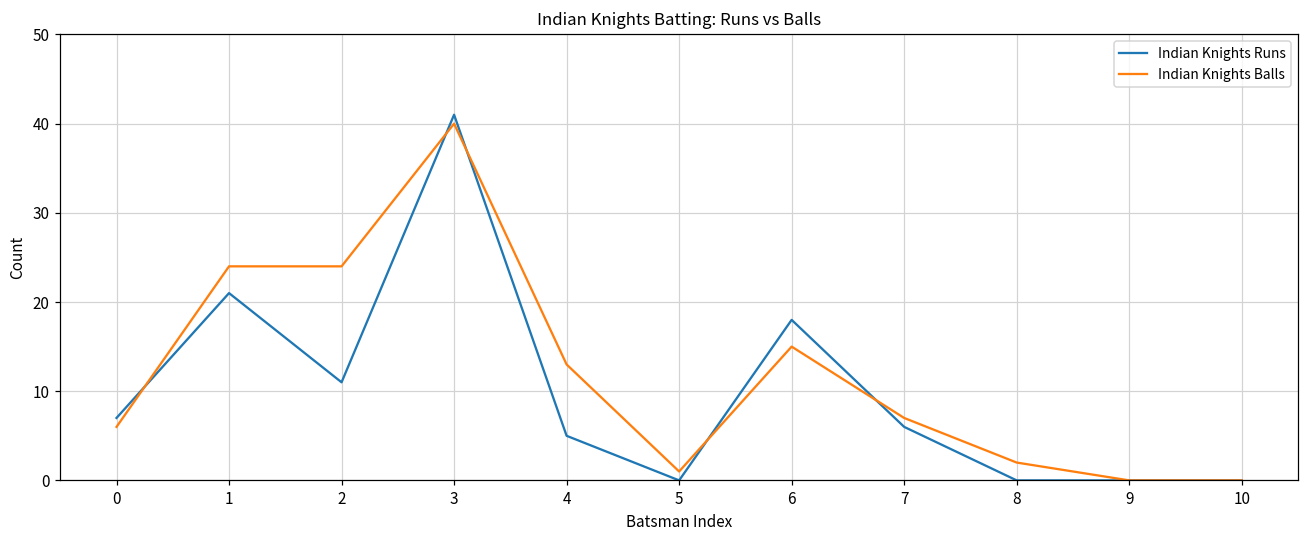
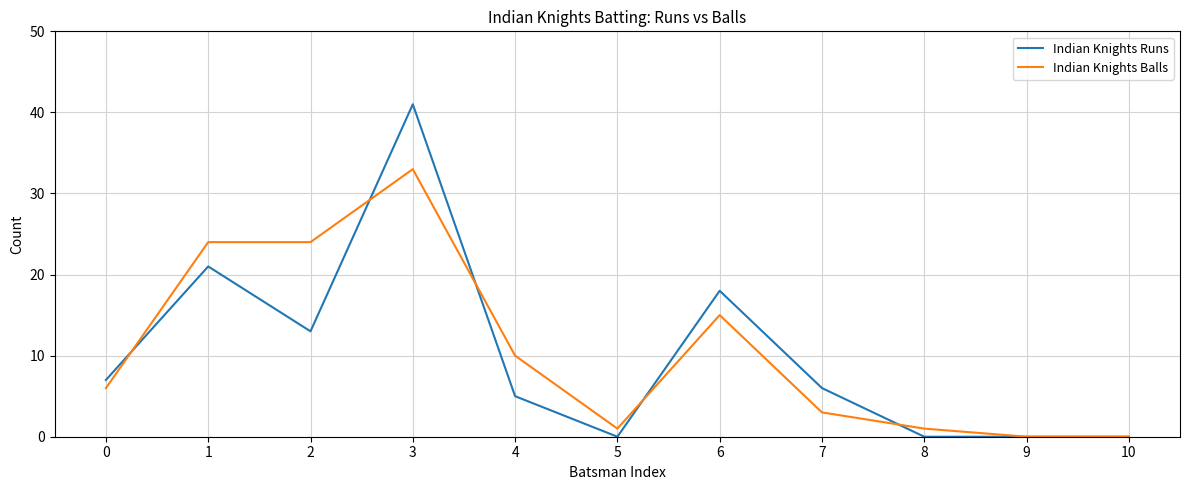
  {
    "Indian Knights Runs": {
      "0": 7,
      "1": 21,
-     "2": 11,
+     "2": 13,
      "3": 41,
      "4": 5,
      "5": 0,
      "6": 18,
      "7": 6,
      "8": 0
    },
    "Indian Knights Balls": {
      "0": 6,
      "1": 24,
      "2": 24,
-     "3": 40,
-     "4": 13,
+     "3": 33,
+     "4": 10,
      "5": 1,
      "6": 15,
-     "7": 7,
-     "8": 2
+     "7": 3,
+     "8": 1
    }
  }
